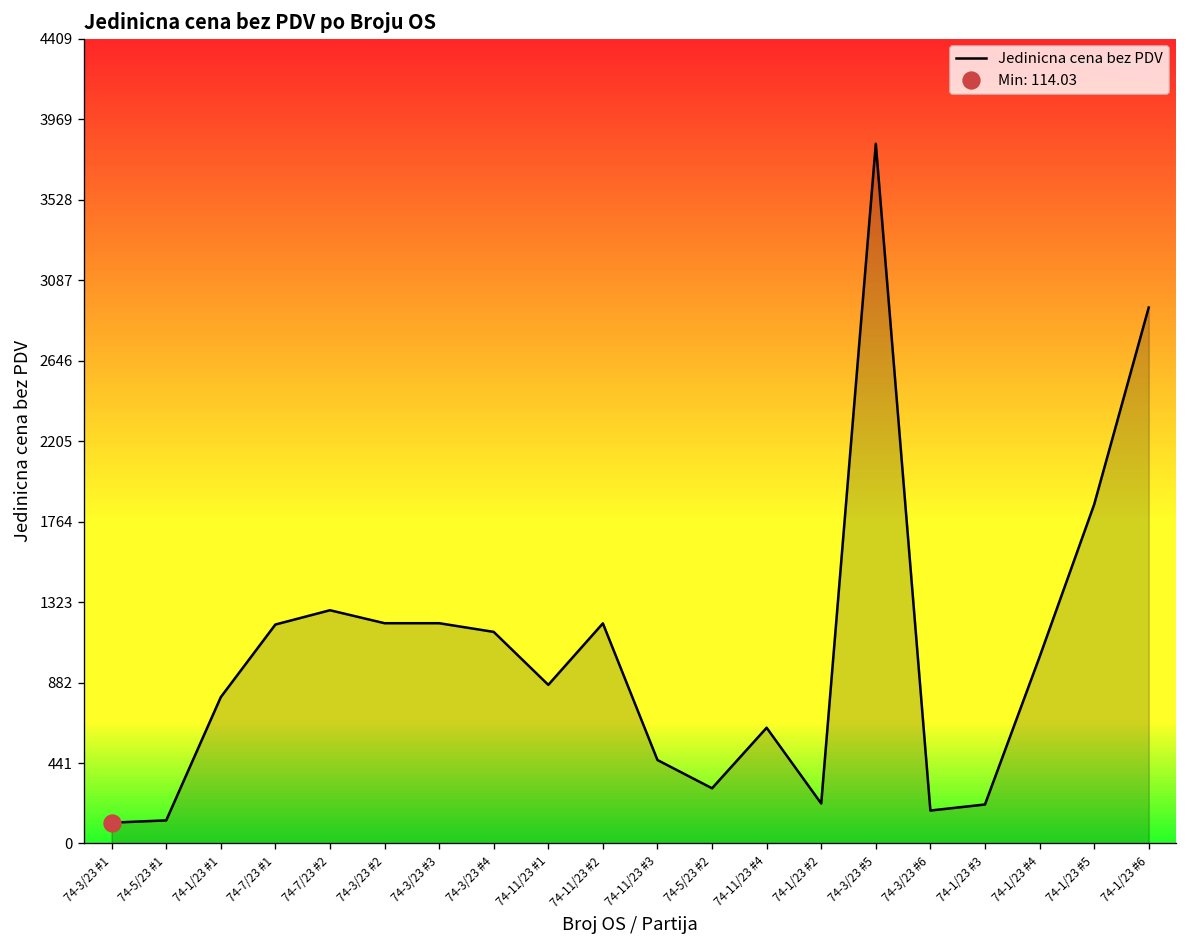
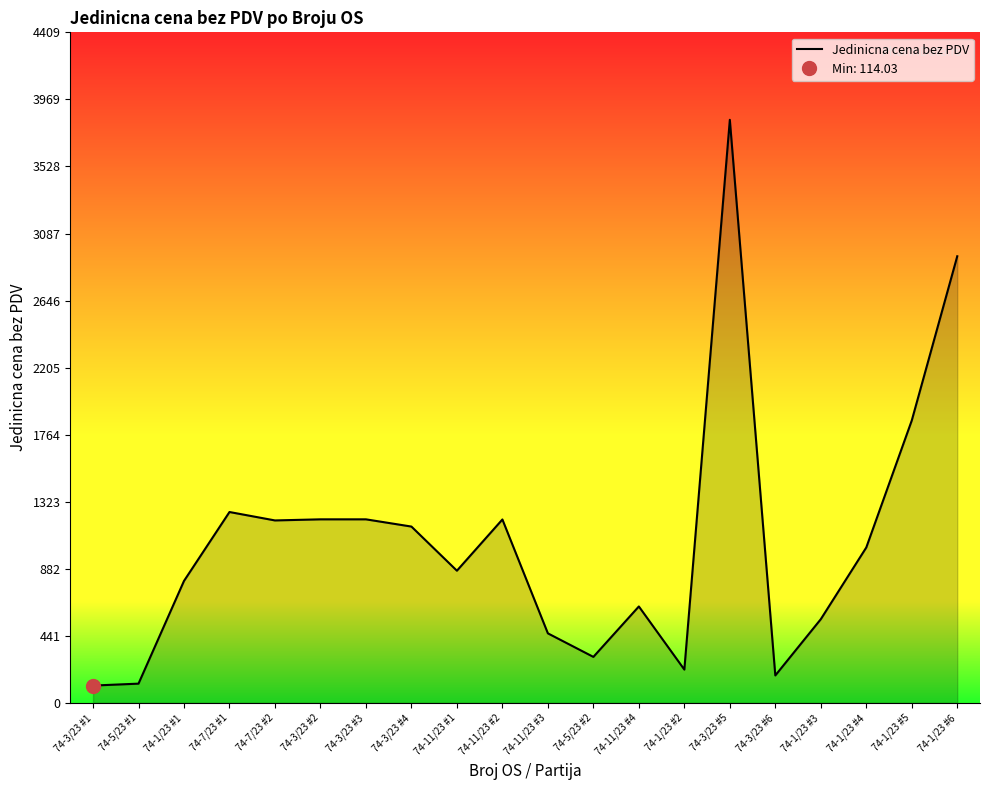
  {
    "Jedinicna cena bez PDV": {
      "74-5/23 #1": 130,
      "74-1/23 #1": 800,
-     "74-7/23 #1": 1200,
-     "74-7/23 #2": 1280,
+     "74-7/23 #1": 1260,
+     "74-7/23 #2": 1200,
      "74-3/23 #2": 1210,
      "74-3/23 #3": 1210,
      "74-3/23 #4": 1160,
      "74-11/23 #1": 870,
      "74-11/23 #2": 1210,
      "74-11/23 #3": 460,
      "74-5/23 #2": 300,
      "74-11/23 #4": 630,
      "74-1/23 #2": 220,
      "74-3/23 #5": 3830,
      "74-3/23 #6": 180,
-     "74-1/23 #3": 210,
+     "74-1/23 #3": 550,
      "74-1/23 #4": 1020,
      "74-1/23 #5": 1860,
      "74-1/23 #6": 2940
    }
  }
